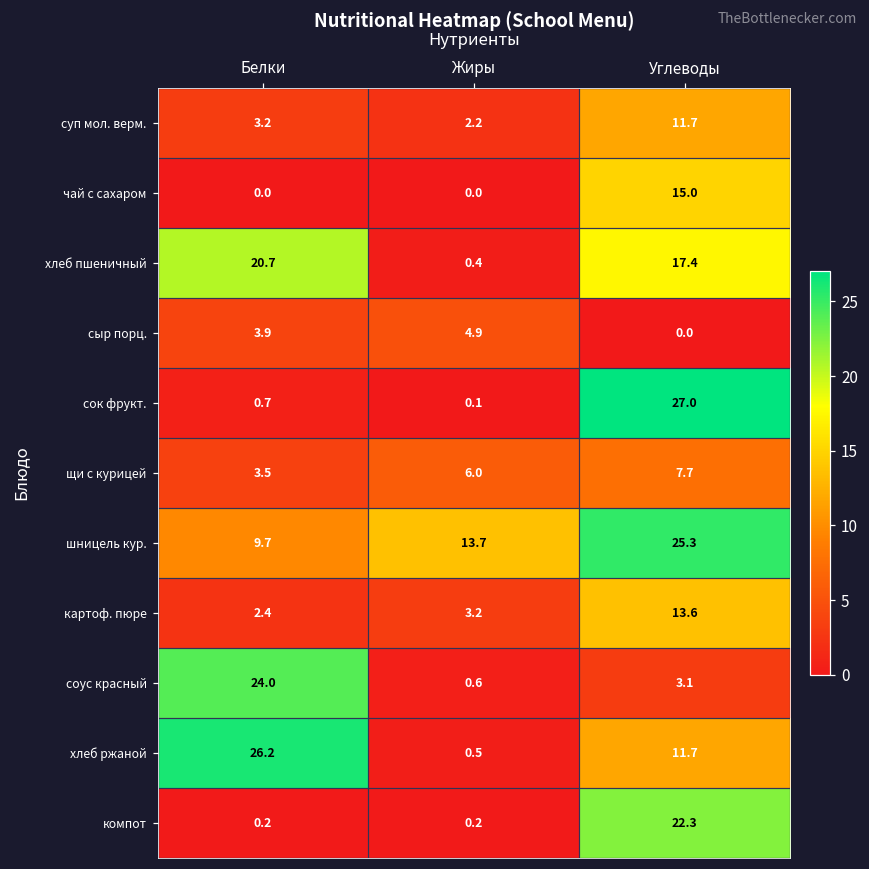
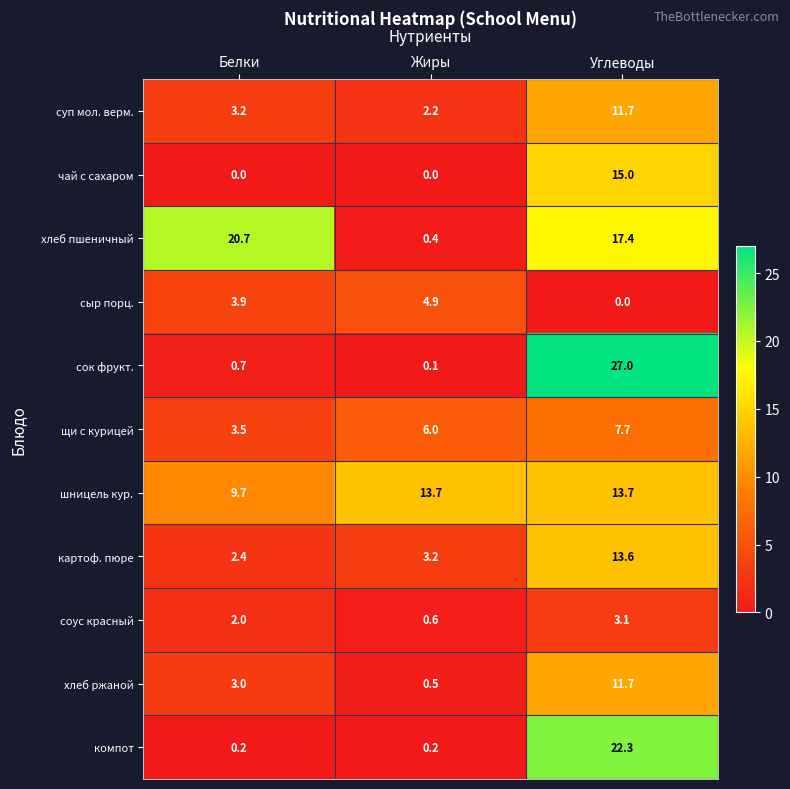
  {
    "суп мол. верм.": {
      "Белки": 3.2,
      "Жиры": 2.2,
      "Углеводы": 11.7
    },
    "чай с сахаром": {
      "Белки": 0.0,
      "Жиры": 0.0,
      "Углеводы": 15.0
    },
    "хлеб пшеничный": {
      "Белки": 20.7,
      "Жиры": 0.4,
      "Углеводы": 17.4
    },
    "сыр порц.": {
      "Белки": 3.9,
      "Жиры": 4.9,
      "Углеводы": 0.0
    },
    "сок фрукт.": {
      "Белки": 0.7,
      "Жиры": 0.1,
      "Углеводы": 27.0
    },
    "щи с курицей": {
      "Белки": 3.5,
      "Жиры": 6.0,
      "Углеводы": 7.7
    },
    "шницель кур.": {
      "Белки": 9.7,
      "Жиры": 13.7,
-     "Углеводы": 25.3
+     "Углеводы": 13.7
    },
    "картоф. пюре": {
      "Белки": 2.4,
      "Жиры": 3.2,
      "Углеводы": 13.6
    },
    "соус красный": {
-     "Белки": 24.0,
+     "Белки": 2.0,
      "Жиры": 0.6,
      "Углеводы": 3.1
    },
    "хлеб ржаной": {
-     "Белки": 26.2,
+     "Белки": 3.0,
      "Жиры": 0.5,
      "Углеводы": 11.7
    },
    "компот": {
      "Белки": 0.2,
      "Жиры": 0.2,
      "Углеводы": 22.3
    }
  }
